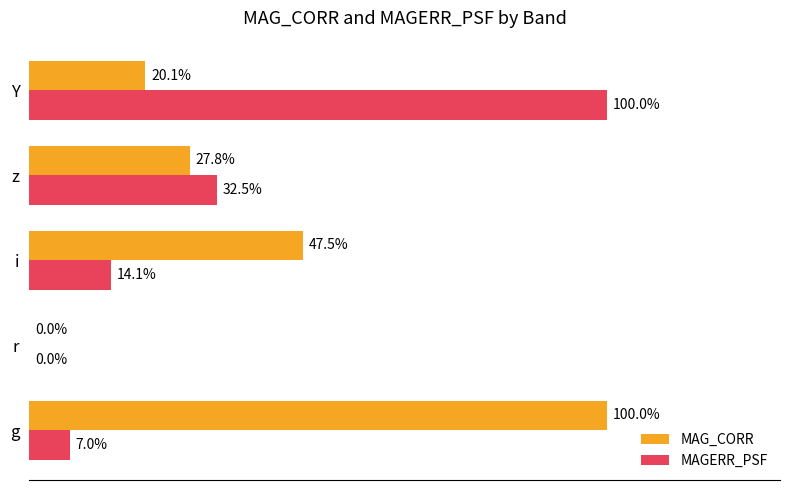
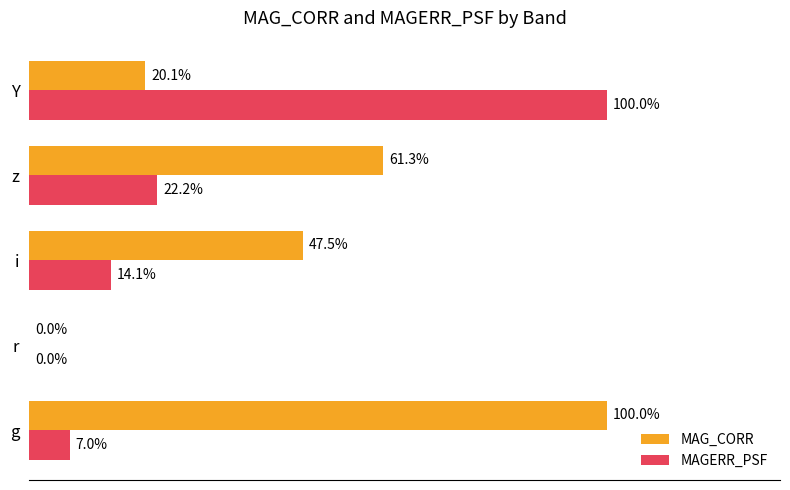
  {
    "MAG_CORR": {
      "Y": "20.1%",
-     "z": "27.8%",
+     "z": "61.3%",
      "i": "47.5%",
      "r": "0.0%",
      "g": "100.0%"
    },
    "MAGERR_PSF": {
      "Y": "100.0%",
-     "z": "32.5%",
+     "z": "22.2%",
      "i": "14.1%",
      "r": "0.0%",
      "g": "7.0%"
    }
  }
